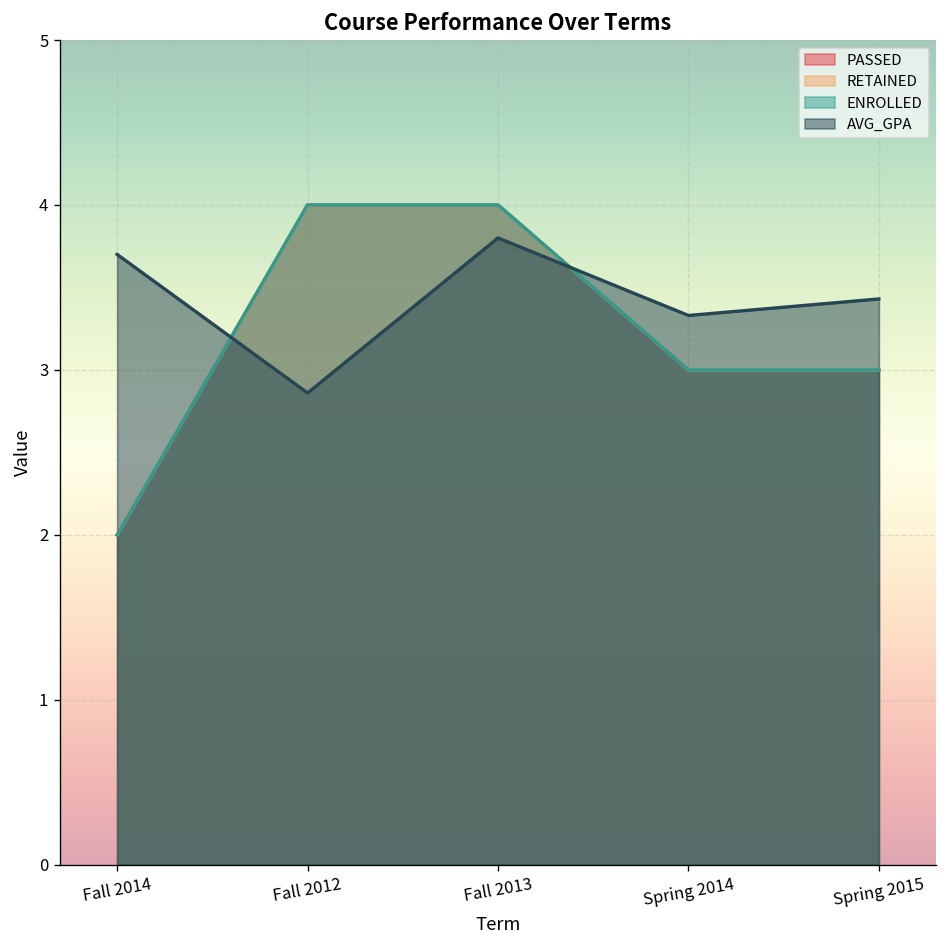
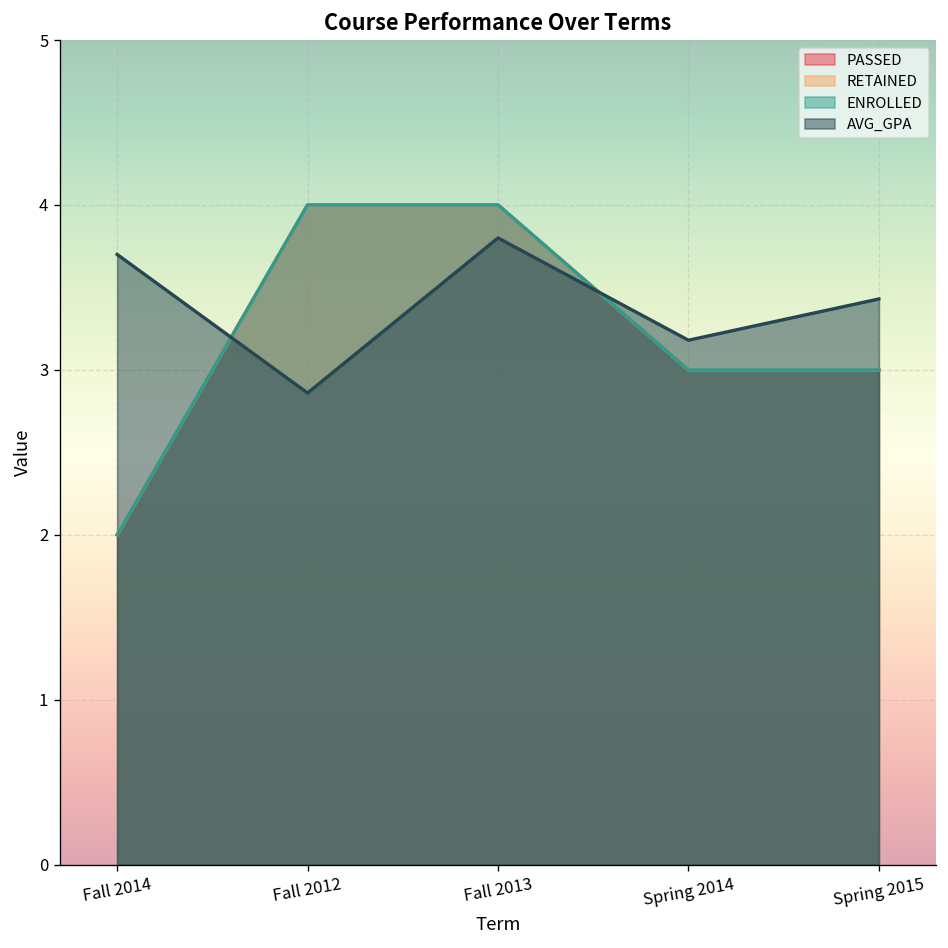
  {
    "ENROLLED": {
      "Fall 2014": 2.00,
      "Fall 2012": 4.00,
      "Fall 2013": 4.00,
      "Spring 2014": 3.00,
      "Spring 2015": 3.00
    },
    "AVG_GPA": {
      "Fall 2014": 3.70,
      "Fall 2012": 2.86,
      "Fall 2013": 3.80,
-     "Spring 2014": 3.33,
+     "Spring 2014": 3.18,
      "Spring 2015": 3.43
    }
  }
